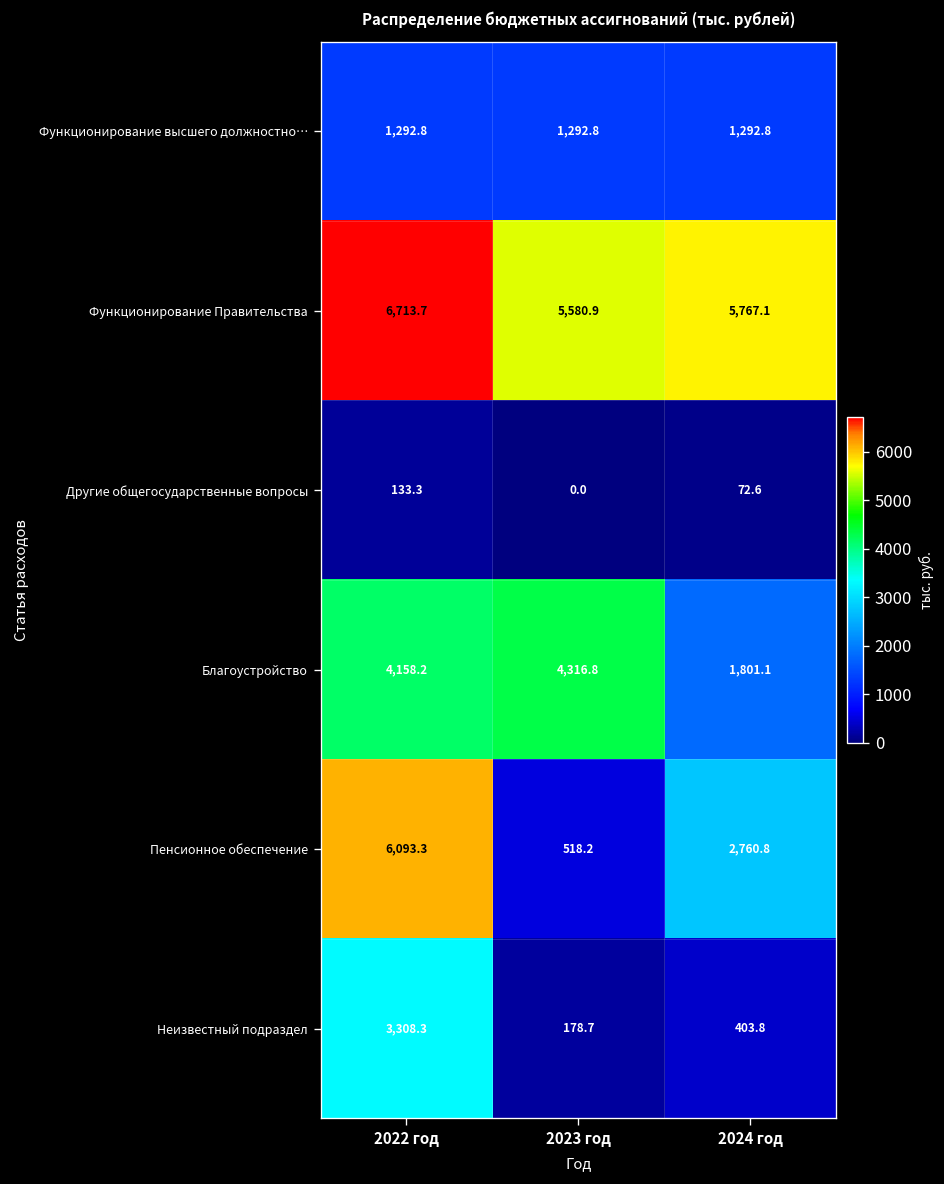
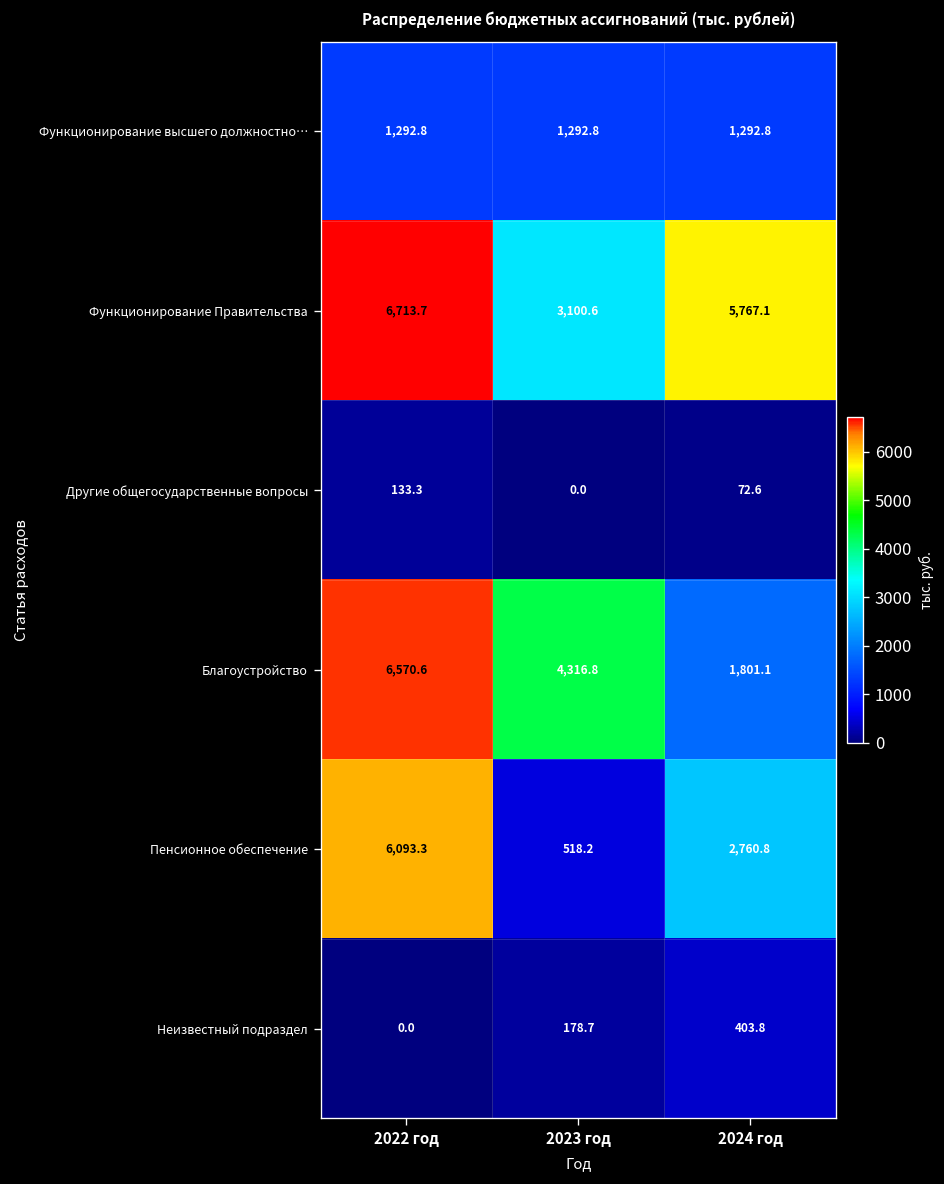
  {
    "Функционирование высшего должностно…": {
      "2022 год": "1,292.8",
      "2023 год": "1,292.8",
      "2024 год": "1,292.8"
    },
    "Функционирование Правительства": {
      "2022 год": "6,713.7",
-     "2023 год": "5,580.9",
+     "2023 год": "3,100.6",
      "2024 год": "5,767.1"
    },
    "Другие общегосударственные вопросы": {
      "2022 год": "133.3",
      "2023 год": "0.0",
      "2024 год": "72.6"
    },
    "Благоустройство": {
-     "2022 год": "4,158.2",
+     "2022 год": "6,570.6",
      "2023 год": "4,316.8",
      "2024 год": "1,801.1"
    },
    "Пенсионное обеспечение": {
      "2022 год": "6,093.3",
      "2023 год": "518.2",
      "2024 год": "2,760.8"
    },
    "Неизвестный подраздел": {
-     "2022 год": "3,308.3",
+     "2022 год": "0.0",
      "2023 год": "178.7",
      "2024 год": "403.8"
    }
  }
